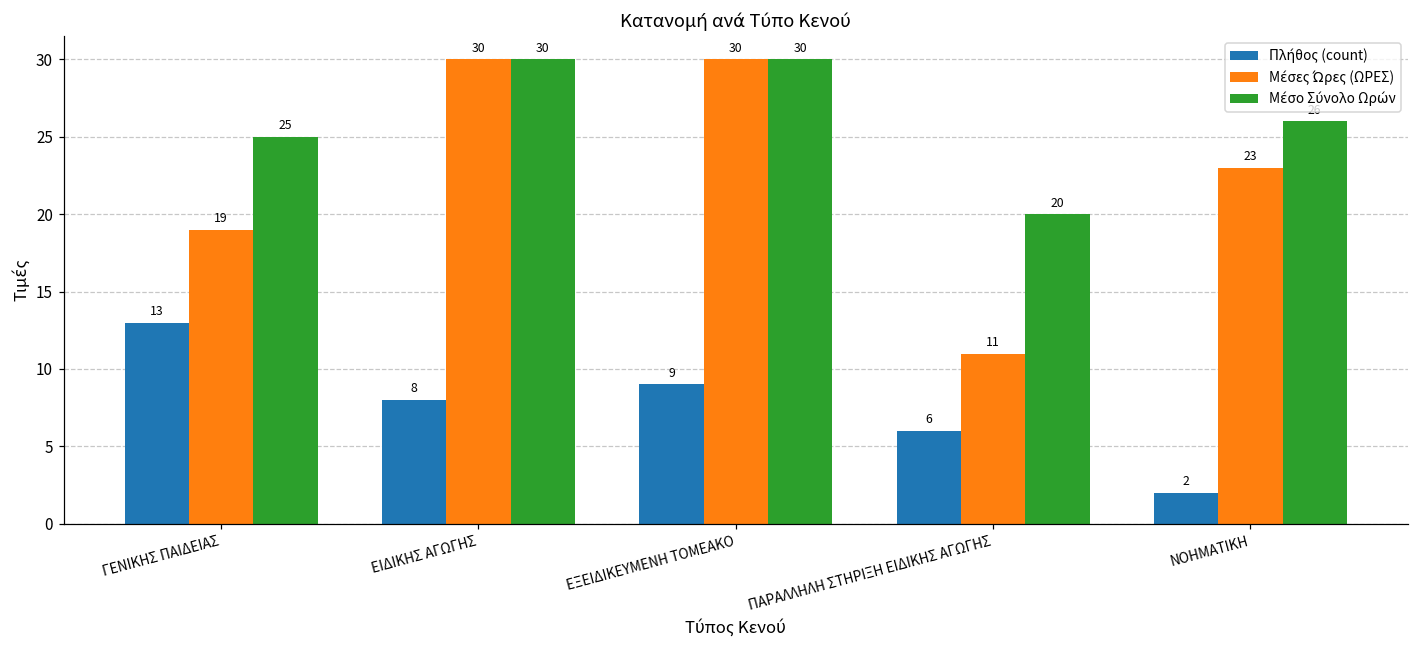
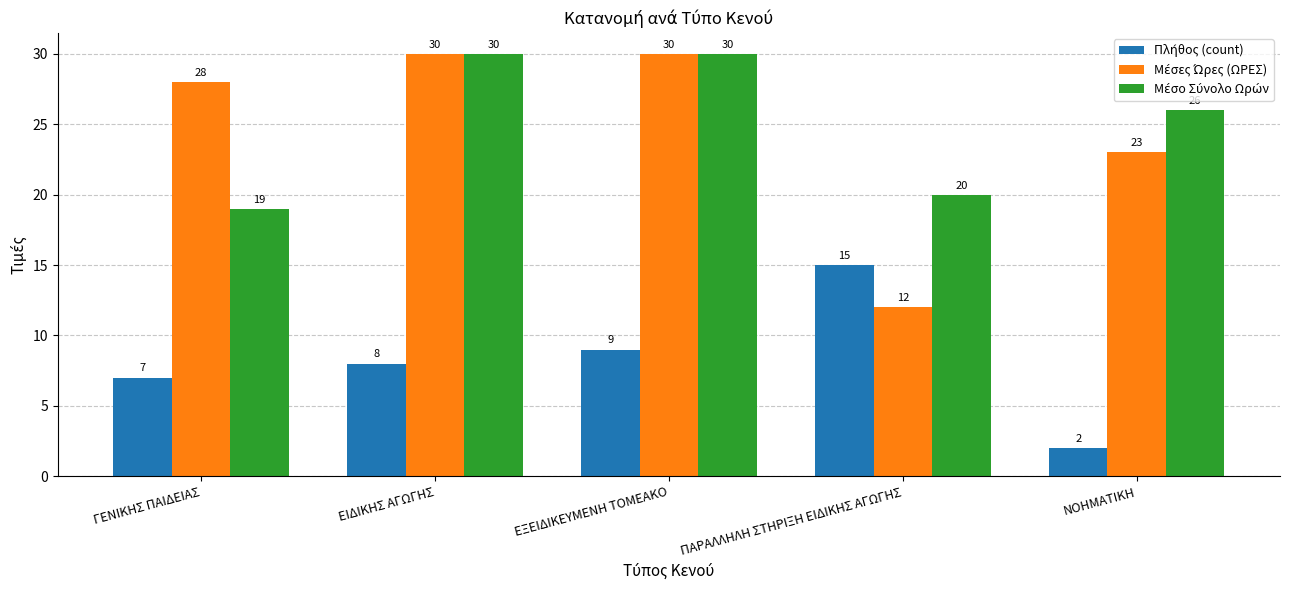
  {
    "Πλήθος (count)": {
-     "ΓΕΝΙΚΗΣ ΠΑΙΔΕΙΑΣ": 13,
+     "ΓΕΝΙΚΗΣ ΠΑΙΔΕΙΑΣ": 7,
      "ΕΙΔΙΚΗΣ ΑΓΩΓΗΣ": 8,
      "ΕΞΕΙΔΙΚΕΥΜΕΝΗ ΤΟΜΕΑΚΟ": 9,
-     "ΠΑΡΑΛΛΗΛΗ ΣΤΗΡΙΞΗ ΕΙΔΙΚΗΣ ΑΓΩΓΗΣ": 6,
+     "ΠΑΡΑΛΛΗΛΗ ΣΤΗΡΙΞΗ ΕΙΔΙΚΗΣ ΑΓΩΓΗΣ": 15,
      "ΝΟΗΜΑΤΙΚΗ": 2
    },
    "Μέσες Ώρες (ΩΡΕΣ)": {
-     "ΓΕΝΙΚΗΣ ΠΑΙΔΕΙΑΣ": 19,
+     "ΓΕΝΙΚΗΣ ΠΑΙΔΕΙΑΣ": 28,
      "ΕΙΔΙΚΗΣ ΑΓΩΓΗΣ": 30,
      "ΕΞΕΙΔΙΚΕΥΜΕΝΗ ΤΟΜΕΑΚΟ": 30,
-     "ΠΑΡΑΛΛΗΛΗ ΣΤΗΡΙΞΗ ΕΙΔΙΚΗΣ ΑΓΩΓΗΣ": 11,
+     "ΠΑΡΑΛΛΗΛΗ ΣΤΗΡΙΞΗ ΕΙΔΙΚΗΣ ΑΓΩΓΗΣ": 12,
      "ΝΟΗΜΑΤΙΚΗ": 23
    },
    "Μέσο Σύνολο Ωρών": {
-     "ΓΕΝΙΚΗΣ ΠΑΙΔΕΙΑΣ": 25,
+     "ΓΕΝΙΚΗΣ ΠΑΙΔΕΙΑΣ": 19,
      "ΕΙΔΙΚΗΣ ΑΓΩΓΗΣ": 30,
      "ΕΞΕΙΔΙΚΕΥΜΕΝΗ ΤΟΜΕΑΚΟ": 30,
      "ΠΑΡΑΛΛΗΛΗ ΣΤΗΡΙΞΗ ΕΙΔΙΚΗΣ ΑΓΩΓΗΣ": 20
    }
  }
